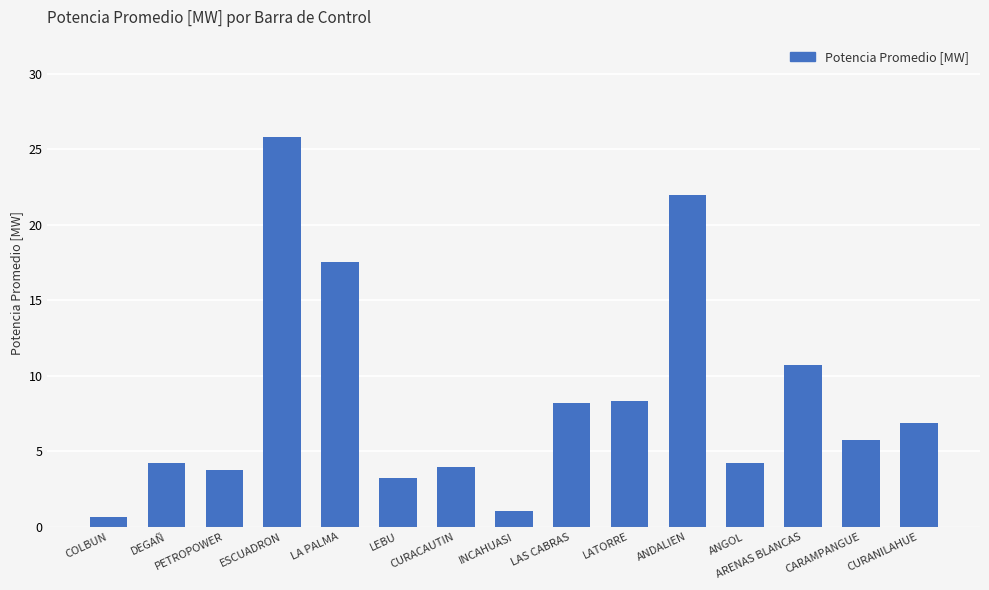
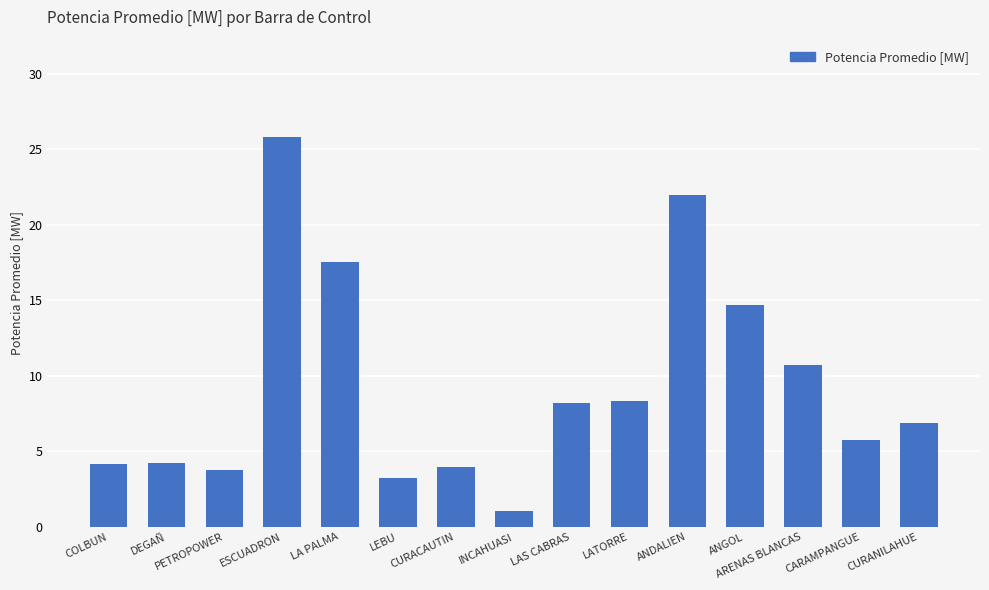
  {
-   "COLBUN": 0.6,
+   "COLBUN": 4.2,
    "DEGAÑ": 4.2,
    "PETROPOWER": 3.8,
    "ESCUADRON": 25.8,
    "LA PALMA": 17.6,
    "LEBU": 3.3,
    "CURACAUTIN": 4.0,
    "INCAHUASI": 1.1,
    "LAS CABRAS": 8.2,
    "LATORRE": 8.4,
    "ANDALIEN": 22.0,
-   "ANGOL": 4.2,
+   "ANGOL": 14.7,
    "ARENAS BLANCAS": 10.8,
    "CARAMPANGUE": 5.7,
    "CURANILAHUE": 6.9
  }
